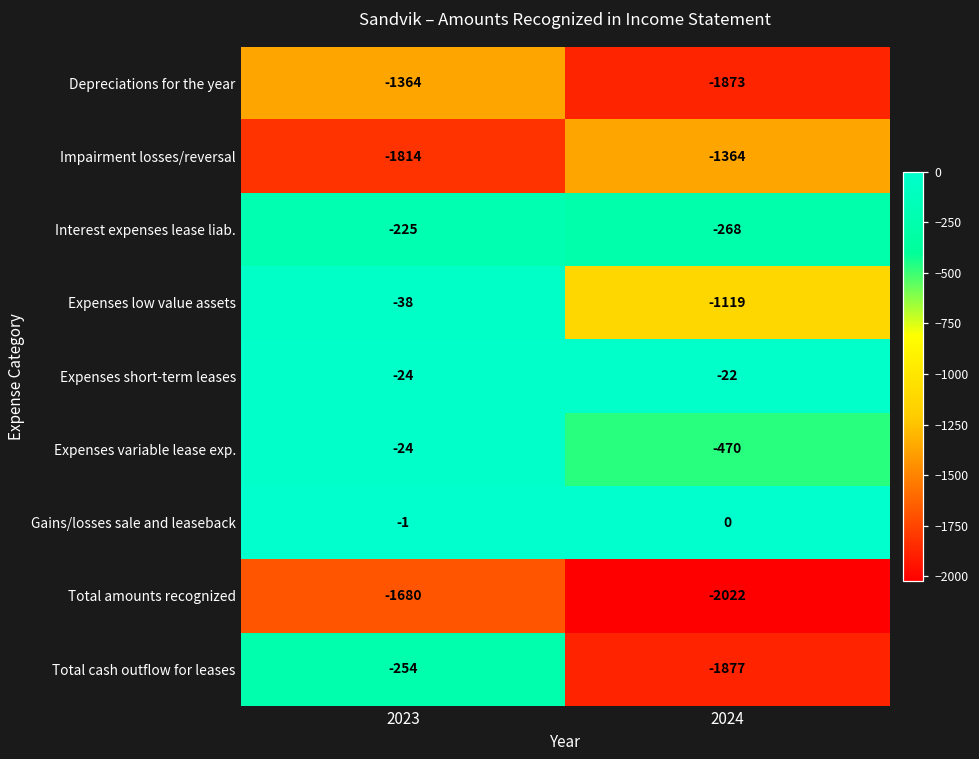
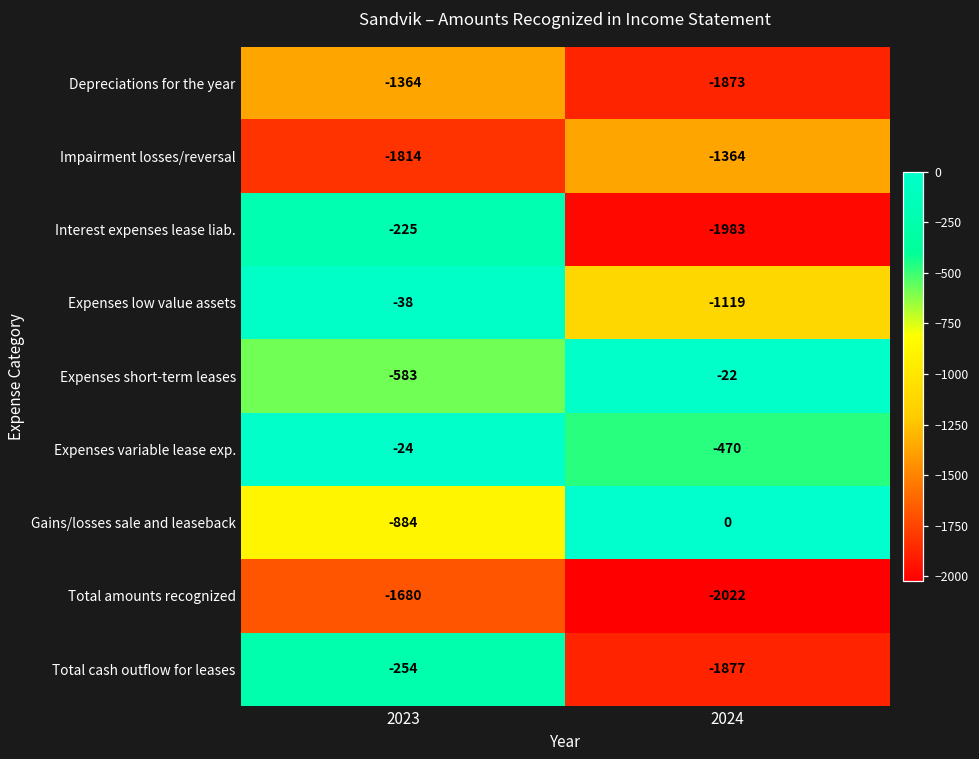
  {
    "Depreciations for the year": {
      "2023": -1364,
      "2024": -1873
    },
    "Impairment losses/reversal": {
      "2023": -1814,
      "2024": -1364
    },
    "Interest expenses lease liab.": {
      "2023": -225,
-     "2024": -268
+     "2024": -1983
    },
    "Expenses low value assets": {
      "2023": -38,
      "2024": -1119
    },
    "Expenses short-term leases": {
-     "2023": -24,
+     "2023": -583,
      "2024": -22
    },
    "Expenses variable lease exp.": {
      "2023": -24,
      "2024": -470
    },
    "Gains/losses sale and leaseback": {
-     "2023": -1,
+     "2023": -884,
      "2024": 0
    },
    "Total amounts recognized": {
      "2023": -1680,
      "2024": -2022
    },
    "Total cash outflow for leases": {
      "2023": -254,
      "2024": -1877
    }
  }
